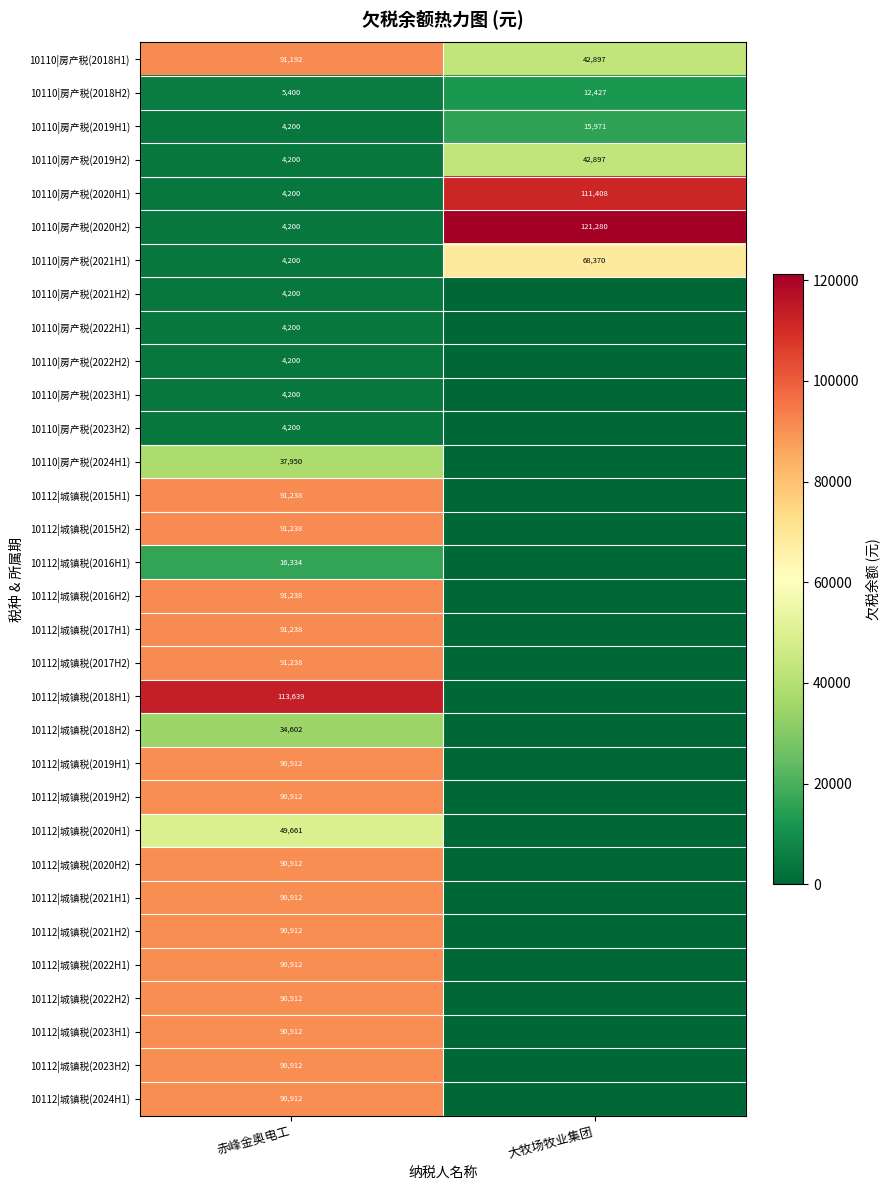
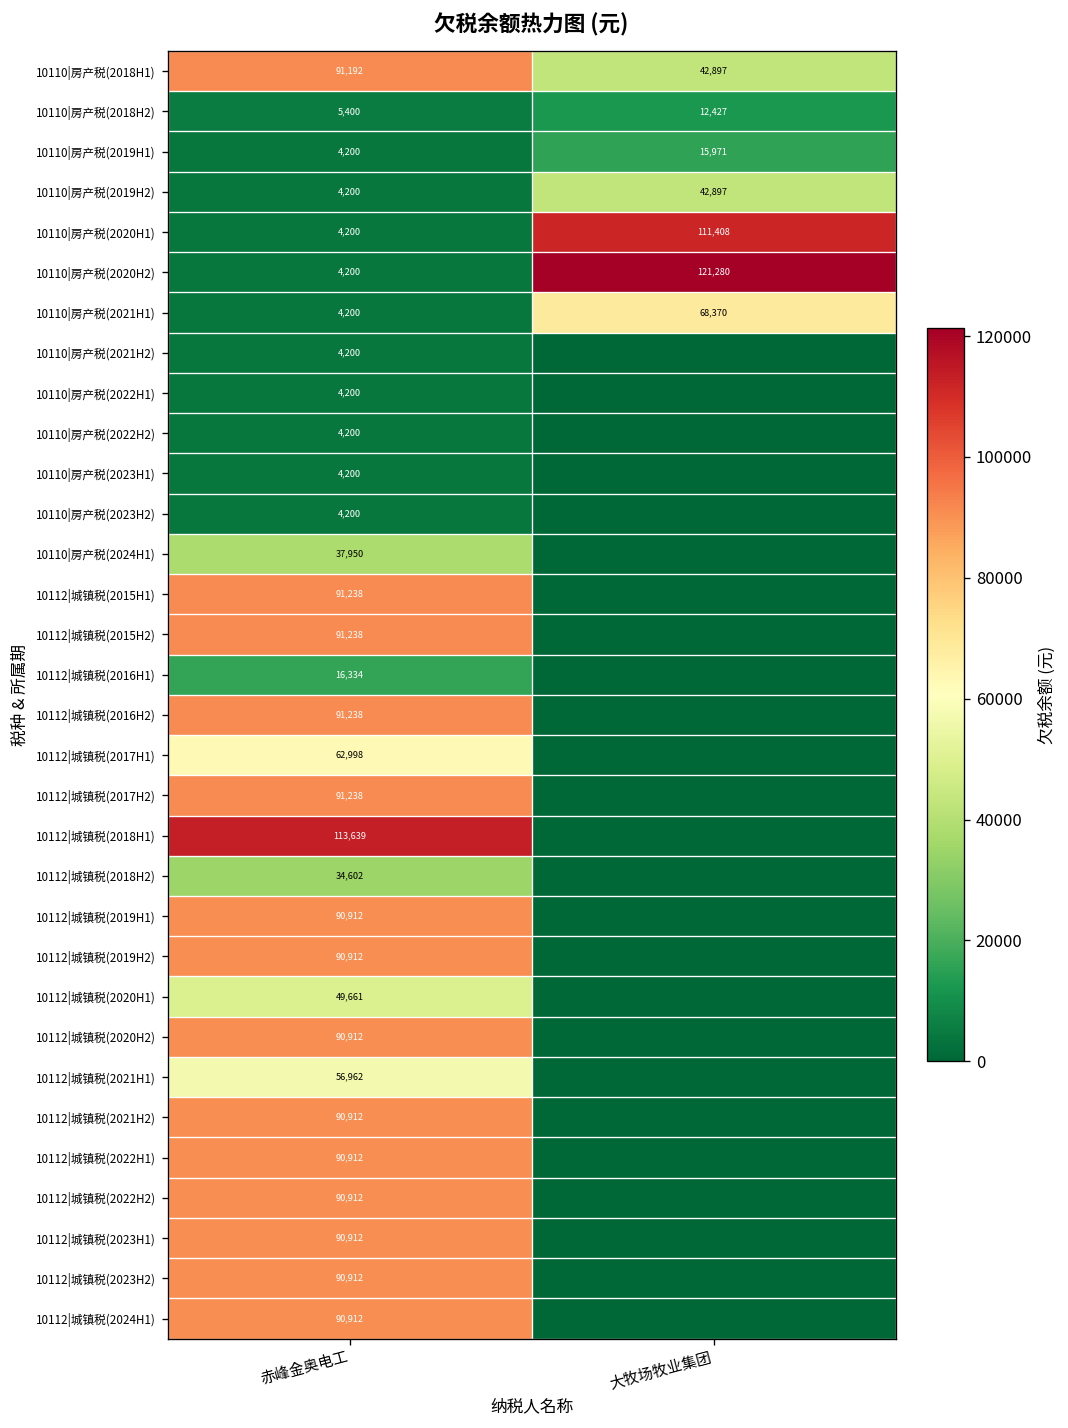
  {
    "10110|房产税(2018H1)": {
      "赤峰金奥电工": "91,192",
      "大牧场牧业集团": "42,897"
    },
    "10110|房产税(2018H2)": {
      "赤峰金奥电工": "5,400",
      "大牧场牧业集团": "12,427"
    },
    "10110|房产税(2019H1)": {
      "赤峰金奥电工": "4,200",
      "大牧场牧业集团": "15,971"
    },
    "10110|房产税(2019H2)": {
      "赤峰金奥电工": "4,200",
      "大牧场牧业集团": "42,897"
    },
    "10110|房产税(2020H1)": {
      "赤峰金奥电工": "4,200",
      "大牧场牧业集团": "111,408"
    },
    "10110|房产税(2020H2)": {
      "赤峰金奥电工": "4,200",
      "大牧场牧业集团": "121,280"
    },
    "10110|房产税(2021H1)": {
      "赤峰金奥电工": "4,200",
      "大牧场牧业集团": "68,370"
    },
    "10110|房产税(2021H2)": {
      "赤峰金奥电工": "4,200"
    },
    "10110|房产税(2022H1)": {
      "赤峰金奥电工": "4,200"
    },
    "10110|房产税(2022H2)": {
      "赤峰金奥电工": "4,200"
    },
    "10110|房产税(2023H1)": {
      "赤峰金奥电工": "4,200"
    },
    "10110|房产税(2023H2)": {
      "赤峰金奥电工": "4,200"
    },
    "10110|房产税(2024H1)": {
      "赤峰金奥电工": "37,950"
    },
    "10112|城镇税(2015H1)": {
      "赤峰金奥电工": "91,238"
    },
    "10112|城镇税(2015H2)": {
      "赤峰金奥电工": "91,238"
    },
    "10112|城镇税(2016H1)": {
      "赤峰金奥电工": "16,334"
    },
    "10112|城镇税(2016H2)": {
      "赤峰金奥电工": "91,238"
    },
    "10112|城镇税(2017H1)": {
-     "赤峰金奥电工": "91,238"
+     "赤峰金奥电工": "62,998"
    },
    "10112|城镇税(2017H2)": {
      "赤峰金奥电工": "91,238"
    },
    "10112|城镇税(2018H1)": {
      "赤峰金奥电工": "113,639"
    },
    "10112|城镇税(2018H2)": {
      "赤峰金奥电工": "34,602"
    },
    "10112|城镇税(2019H1)": {
      "赤峰金奥电工": "90,912"
    },
    "10112|城镇税(2019H2)": {
      "赤峰金奥电工": "90,912"
    },
    "10112|城镇税(2020H1)": {
      "赤峰金奥电工": "49,661"
    },
    "10112|城镇税(2020H2)": {
      "赤峰金奥电工": "90,912"
    },
    "10112|城镇税(2021H1)": {
-     "赤峰金奥电工": "90,912"
+     "赤峰金奥电工": "56,962"
    },
    "10112|城镇税(2021H2)": {
      "赤峰金奥电工": "90,912"
    },
    "10112|城镇税(2022H1)": {
      "赤峰金奥电工": "90,912"
    },
    "10112|城镇税(2022H2)": {
      "赤峰金奥电工": "90,912"
    },
    "10112|城镇税(2023H1)": {
      "赤峰金奥电工": "90,912"
    },
    "10112|城镇税(2023H2)": {
      "赤峰金奥电工": "90,912"
    },
    "10112|城镇税(2024H1)": {
      "赤峰金奥电工": "90,912"
    }
  }
